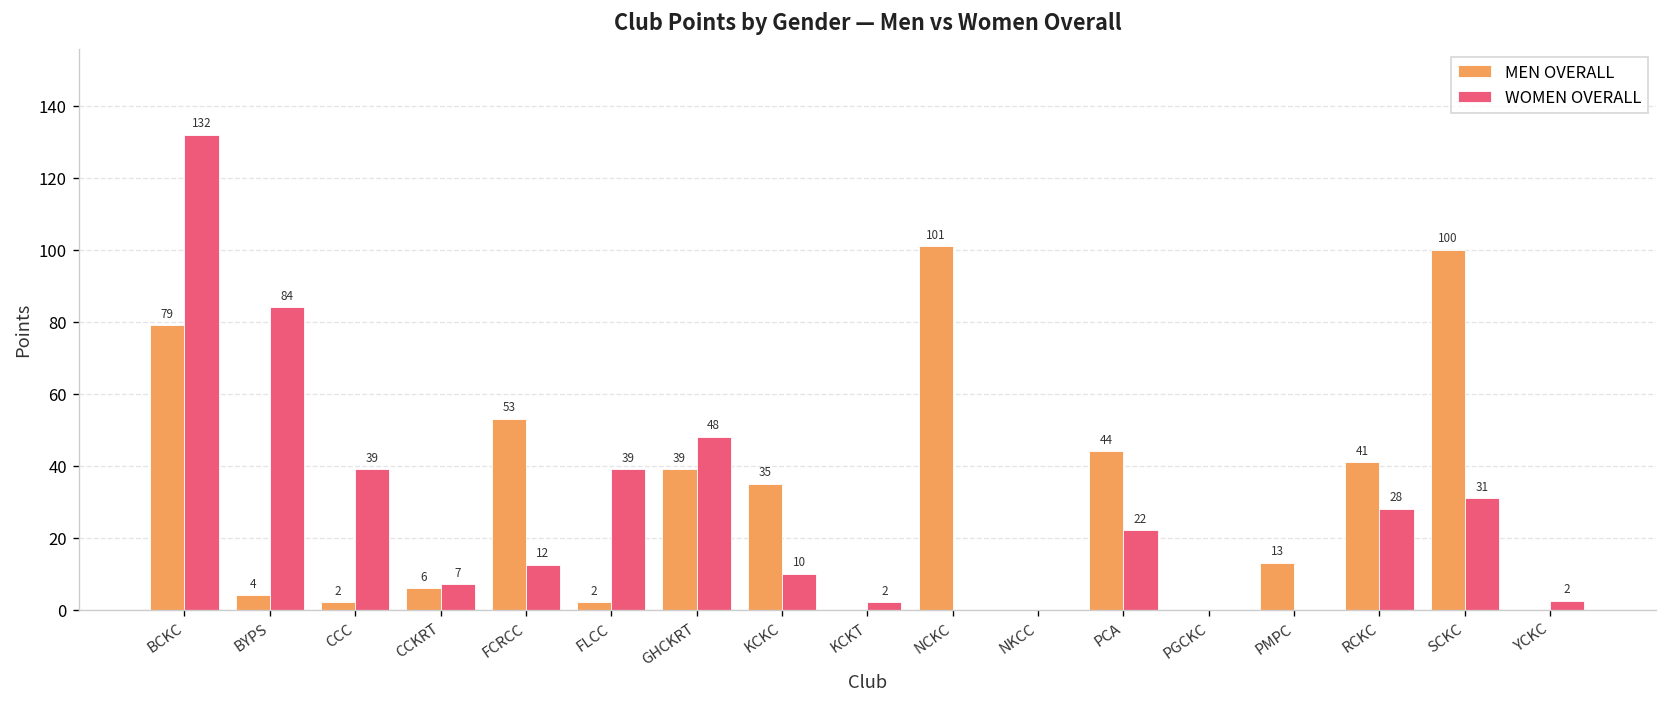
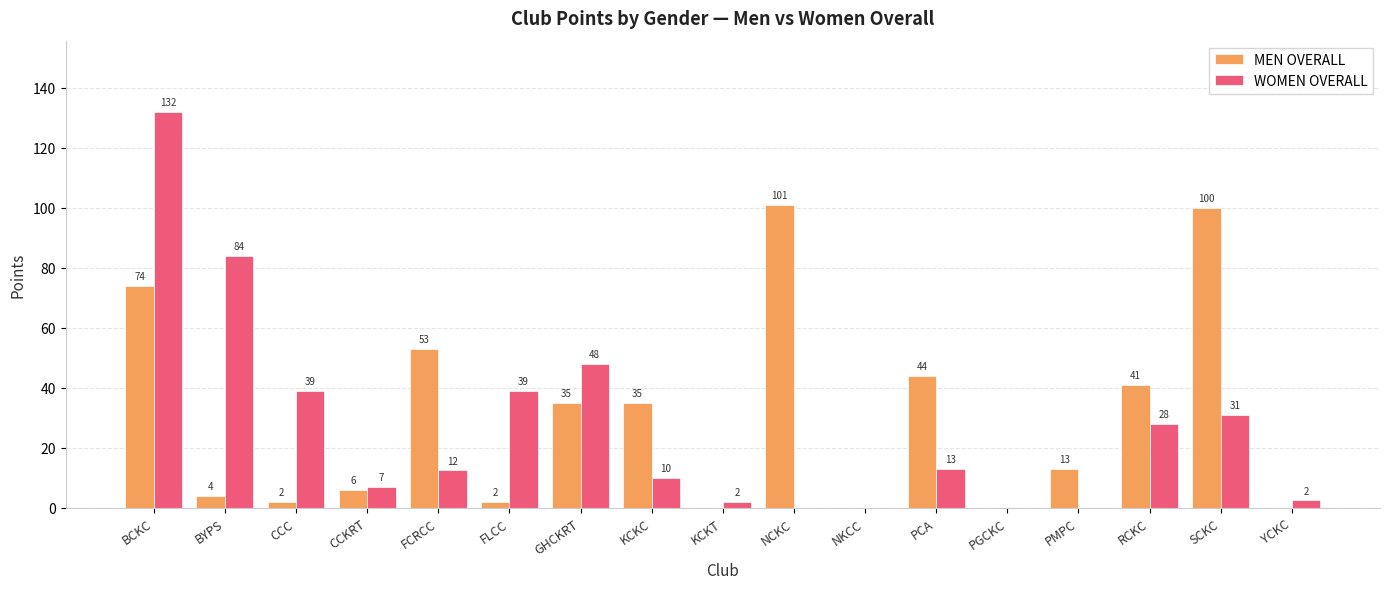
  {
    "MEN OVERALL": {
-     "BCKC": 79,
+     "BCKC": 74,
      "BYPS": 4,
      "CCC": 2,
      "CCKRT": 6,
      "FCRCC": 53,
      "FLCC": 2,
-     "GHCKRT": 39,
+     "GHCKRT": 35,
      "KCKC": 35,
      "NCKC": 101,
      "PCA": 44,
      "PMPC": 13,
      "RCKC": 41,
      "SCKC": 100
    },
    "WOMEN OVERALL": {
      "BCKC": 132,
      "BYPS": 84,
      "CCC": 39,
      "CCKRT": 7,
      "FCRCC": 12,
      "FLCC": 39,
      "GHCKRT": 48,
      "KCKC": 10,
      "KCKT": 2,
-     "PCA": 22,
+     "PCA": 13,
      "RCKC": 28,
      "SCKC": 31,
      "YCKC": 2
    }
  }
